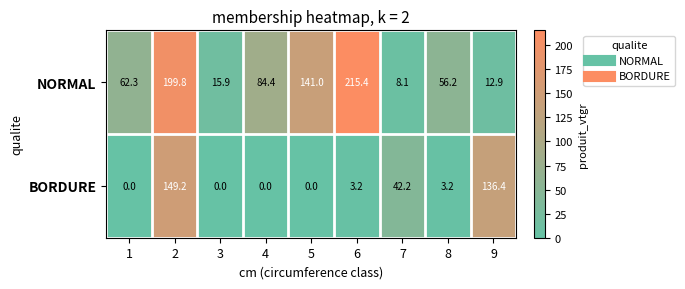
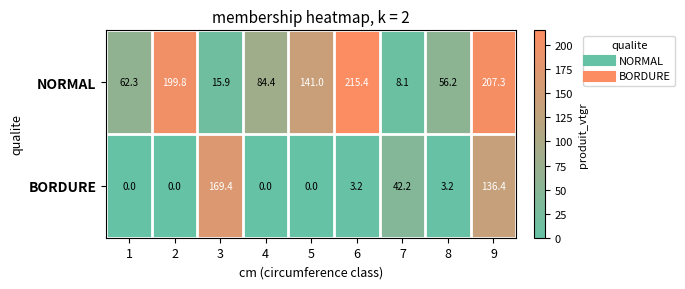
  {
    "NORMAL": {
      "1": 62.3,
      "2": 199.8,
      "3": 15.9,
      "4": 84.4,
      "5": 141.0,
      "6": 215.4,
      "7": 8.1,
      "8": 56.2,
-     "9": 12.9
+     "9": 207.3
    },
    "BORDURE": {
      "1": 0.0,
-     "2": 149.2,
-     "3": 0.0,
+     "2": 0.0,
+     "3": 169.4,
      "4": 0.0,
      "5": 0.0,
      "6": 3.2,
      "7": 42.2,
      "8": 3.2,
      "9": 136.4
    }
  }
